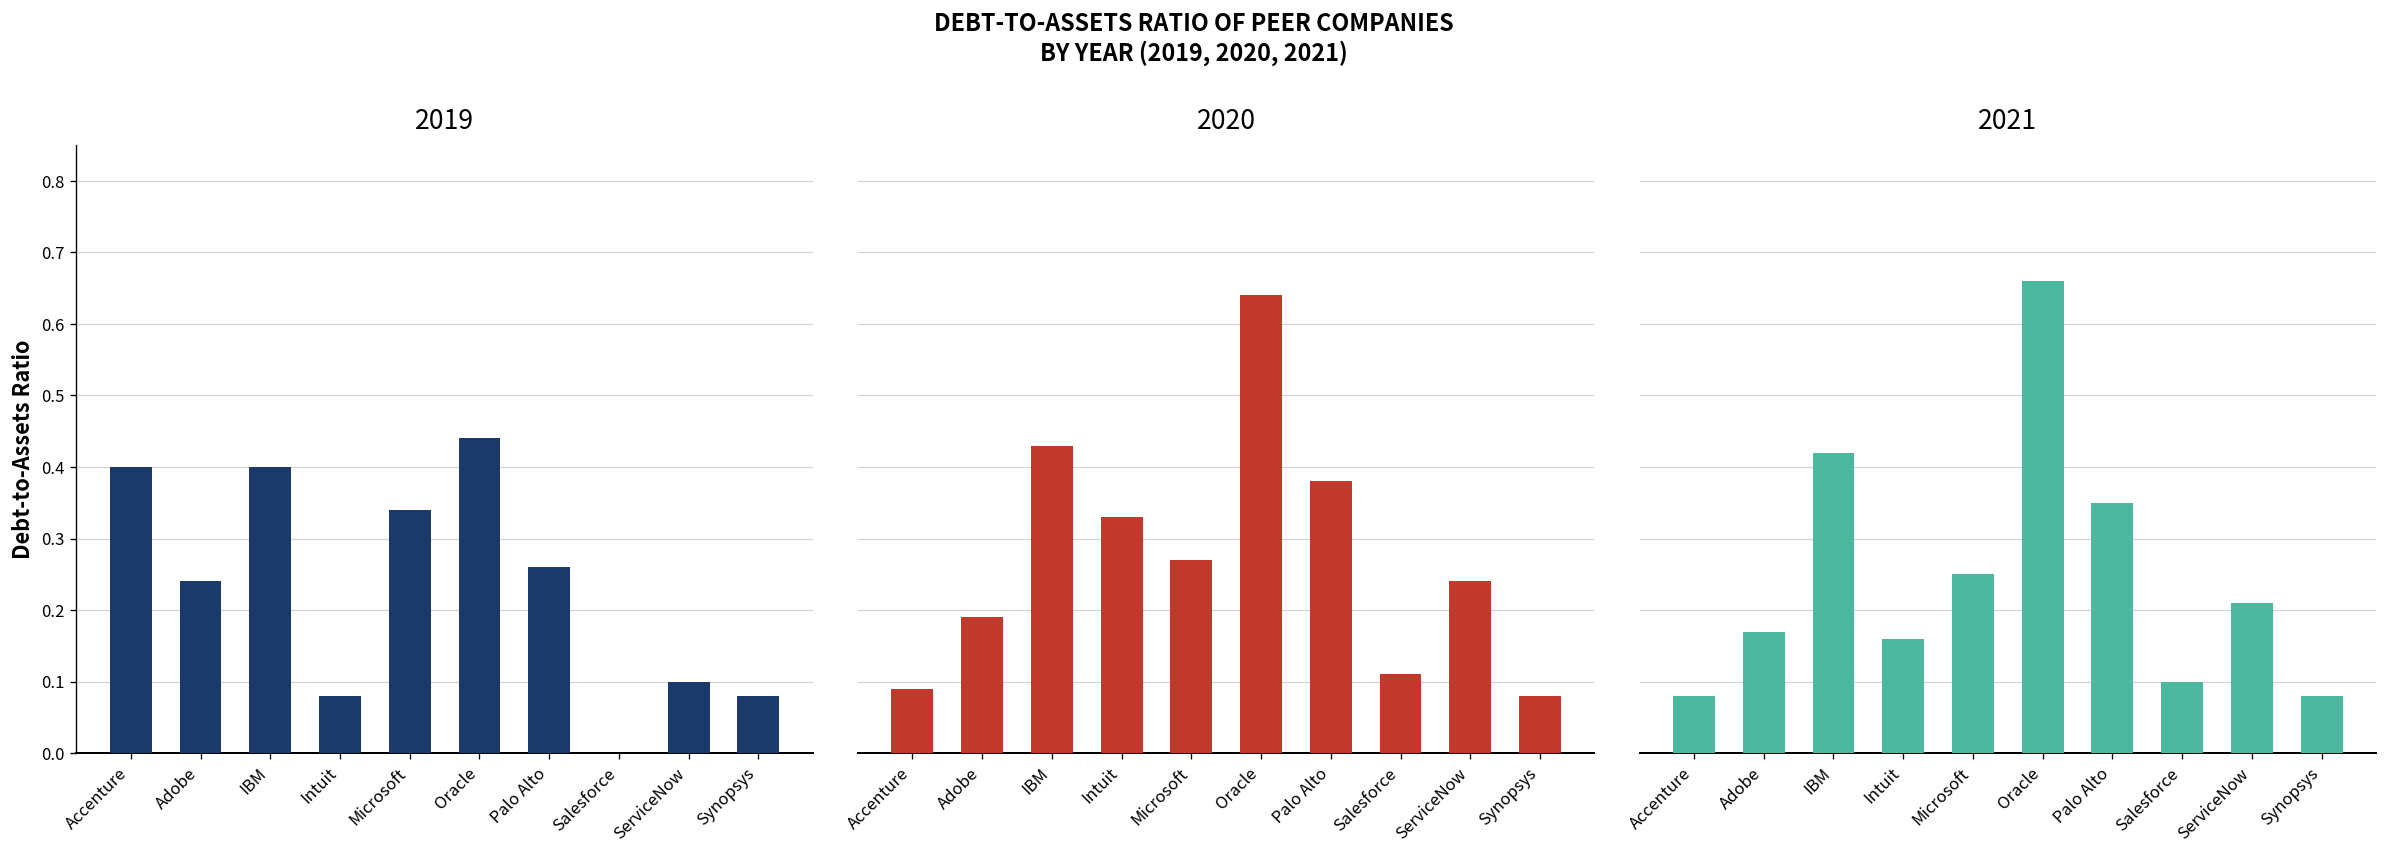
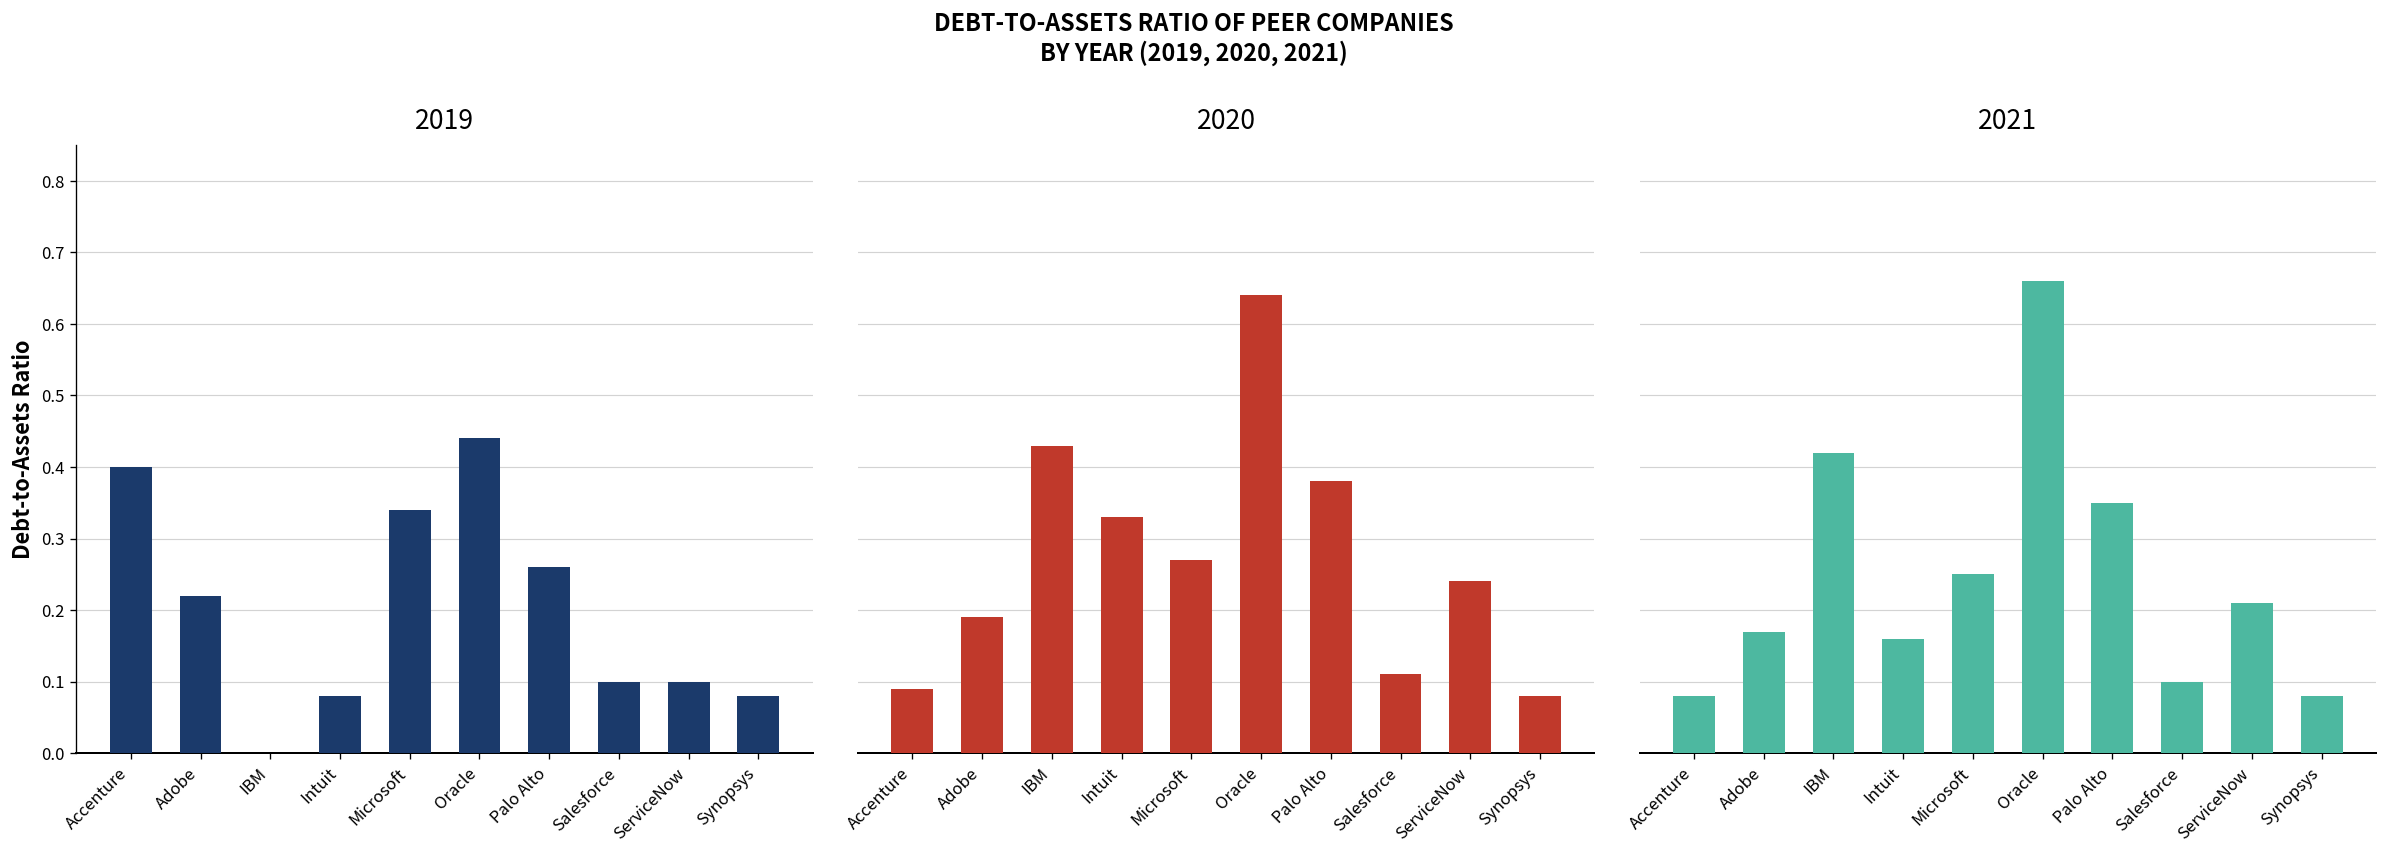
  {
    "2019": {
      "Accenture": 0.40,
-     "Adobe": 0.24,
-     "IBM": 0.4,
+     "Adobe": 0.22,
+     "IBM": 0.0,
      "Intuit": 0.08,
      "Microsoft": 0.34,
      "Oracle": 0.44,
      "Palo Alto": 0.26,
-     "Salesforce": 0.0,
+     "Salesforce": 0.1,
      "ServiceNow": 0.10,
      "Synopsys": 0.08
    }
  }
